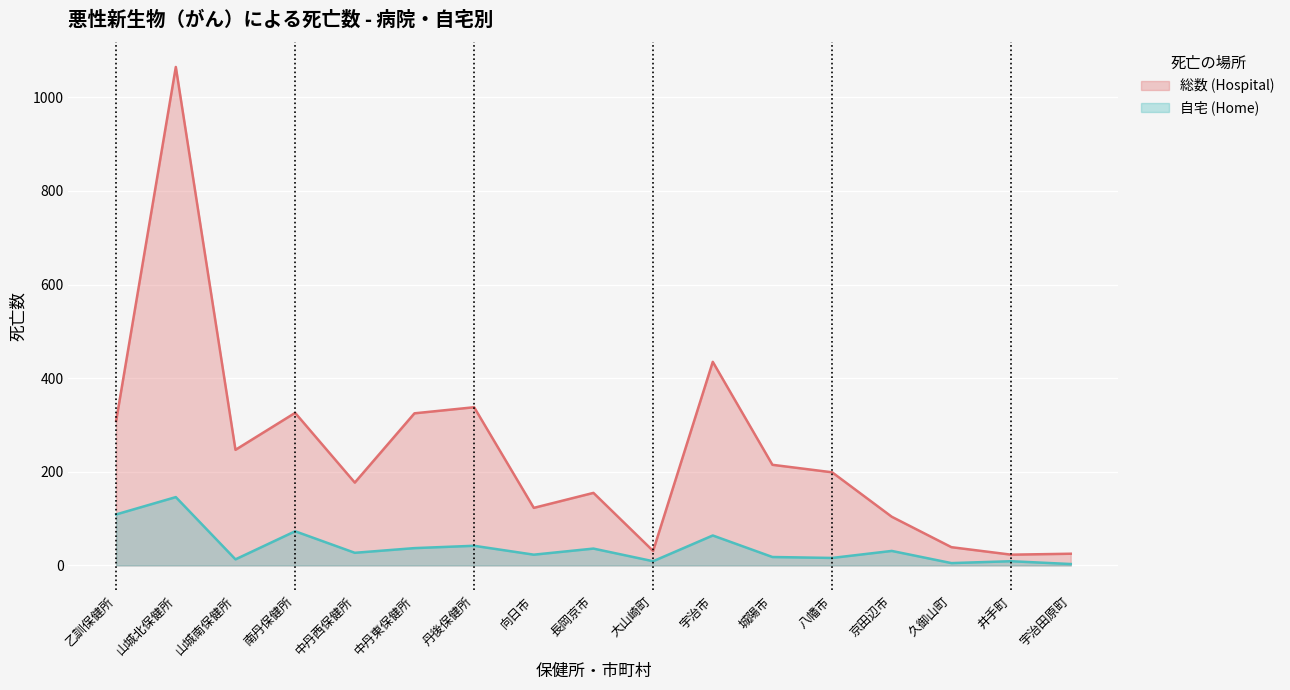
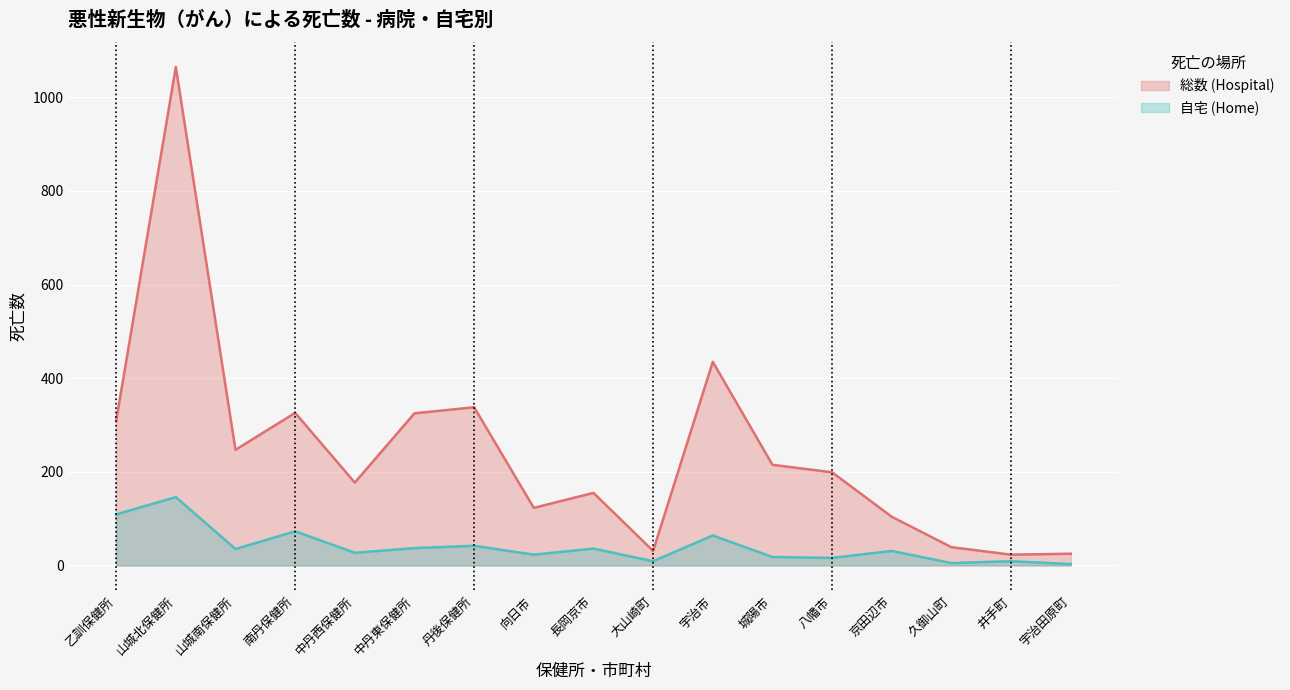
  {
    "総数 (Hospital)": {
      "乙訓保健所": 310,
      "山城北保健所": 1070,
      "山城南保健所": 250,
      "南丹保健所": 330,
      "中丹西保健所": 180,
      "中丹東保健所": 330,
      "丹後保健所": 340,
      "向日市": 120,
      "長岡京市": 160,
      "大山崎町": 30,
      "宇治市": 440,
      "城陽市": 220,
      "八幡市": 200,
      "京田辺市": 100,
      "久御山町": 40,
      "井手町": 20,
      "宇治田原町": 30
    },
    "自宅 (Home)": {
      "乙訓保健所": 110,
      "山城北保健所": 150,
-     "山城南保健所": 10,
+     "山城南保健所": 40,
      "南丹保健所": 70,
      "中丹西保健所": 30,
      "中丹東保健所": 40,
      "丹後保健所": 40,
      "向日市": 20,
      "長岡京市": 40,
      "大山崎町": 10,
      "宇治市": 60,
      "城陽市": 20,
      "八幡市": 20,
      "京田辺市": 30,
      "久御山町": 10,
      "井手町": 10,
      "宇治田原町": 0
    }
  }
